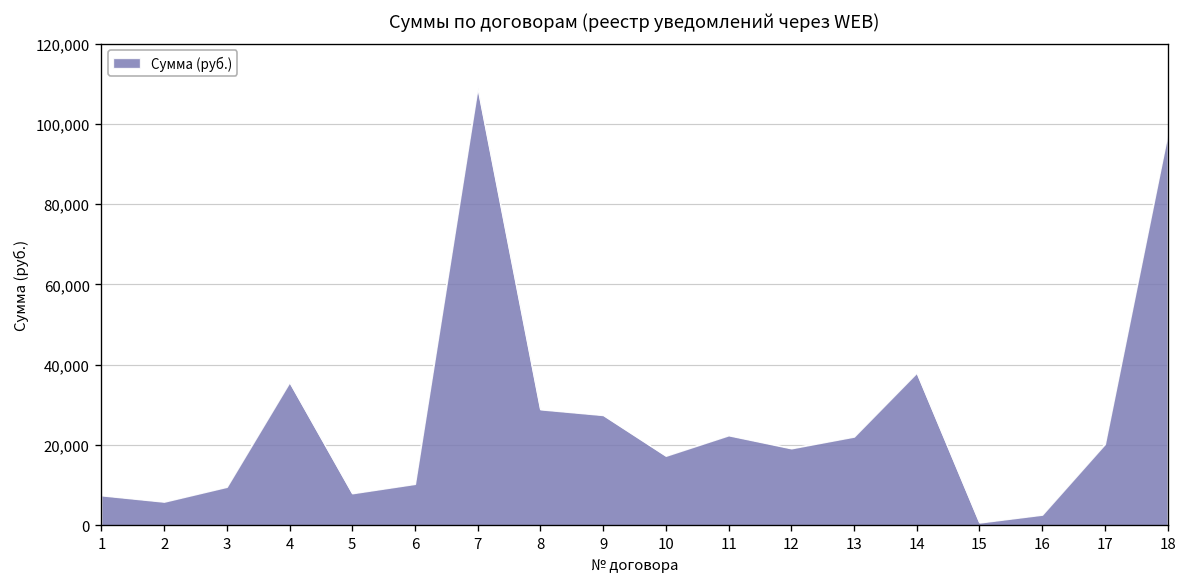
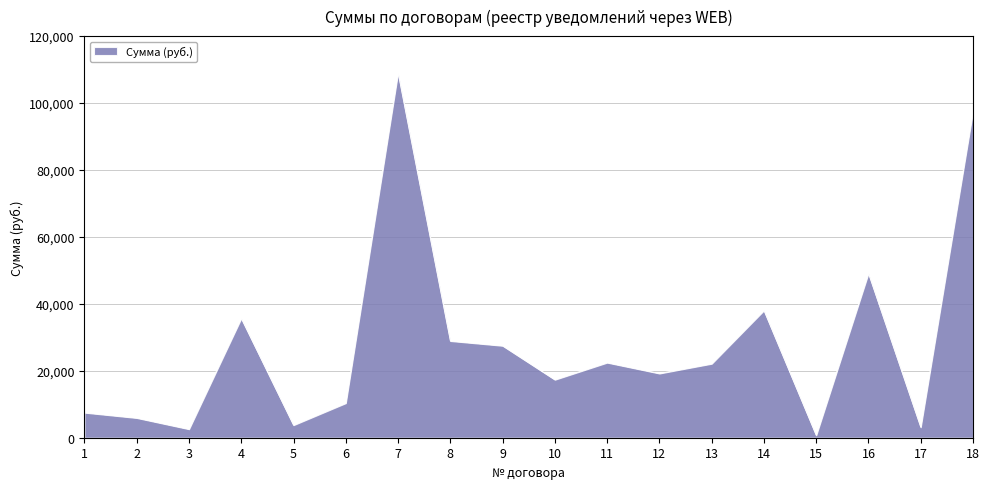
  {
    "1": "7,000",
    "2": "6,000",
-   "3": "10,000",
+   "3": "3,000",
    "4": "36,000",
-   "5": "8,000",
+   "5": "4,000",
    "6": "10,000",
    "7": "109,000",
    "8": "29,000",
    "9": "27,000",
    "10": "17,000",
    "11": "22,000",
    "12": "19,000",
    "13": "22,000",
    "14": "38,000",
    "15": "1,000",
-   "16": "3,000",
-   "17": "20,000",
+   "16": "49,000",
+   "17": "3,000",
    "18": "98,000"
  }
